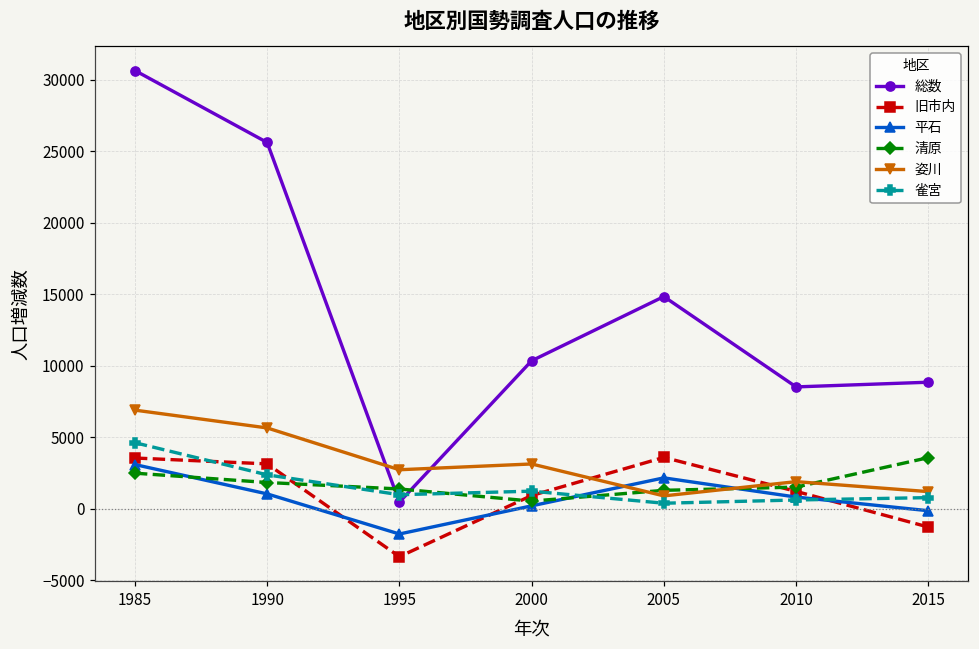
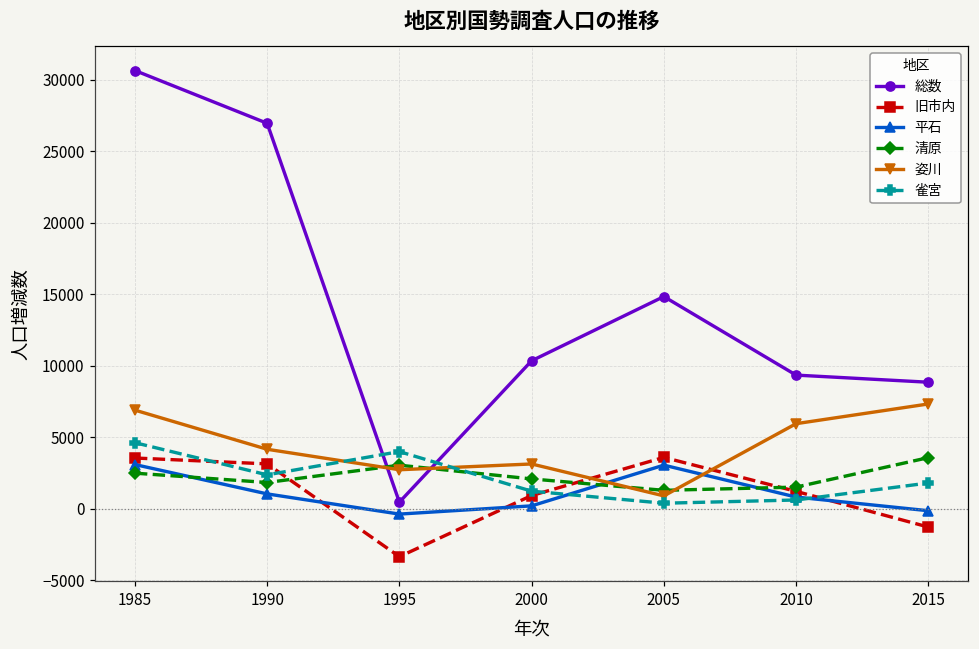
  {
    "総数": {
      "1985": 30600,
-     "1990": 25600,
+     "1990": 27000,
      "1995": 500,
      "2000": 10300,
      "2005": 14800,
-     "2010": 8500,
+     "2010": 9300,
      "2015": 8800
    },
    "旧市内": {
      "1985": 3500,
      "1990": 3100,
      "1995": -3400,
      "2000": 900,
      "2005": 3600,
      "2010": 1200,
      "2015": -1300
    },
    "平石": {
      "1985": 3100,
      "1990": 1000,
-     "1995": -1800,
+     "1995": -400,
      "2000": 200,
-     "2005": 2200,
+     "2005": 3000,
      "2010": 800,
      "2015": -100
    },
    "清原": {
      "1985": 2500,
      "1990": 1800,
-     "1995": 1400,
-     "2000": 500,
+     "1995": 3000,
+     "2000": 2100,
      "2005": 1300,
      "2010": 1500,
      "2015": 3600
    },
    "姿川": {
      "1985": 6900,
-     "1990": 5600,
+     "1990": 4200,
      "1995": 2700,
      "2000": 3100,
      "2005": 900,
-     "2010": 1900,
-     "2015": 1200
+     "2010": 5900,
+     "2015": 7300
    },
    "雀宮": {
      "1985": 4600,
      "1990": 2400,
-     "1995": 1000,
+     "1995": 4000,
      "2000": 1200,
      "2005": 400,
      "2010": 600,
-     "2015": 800
+     "2015": 1800
    }
  }
